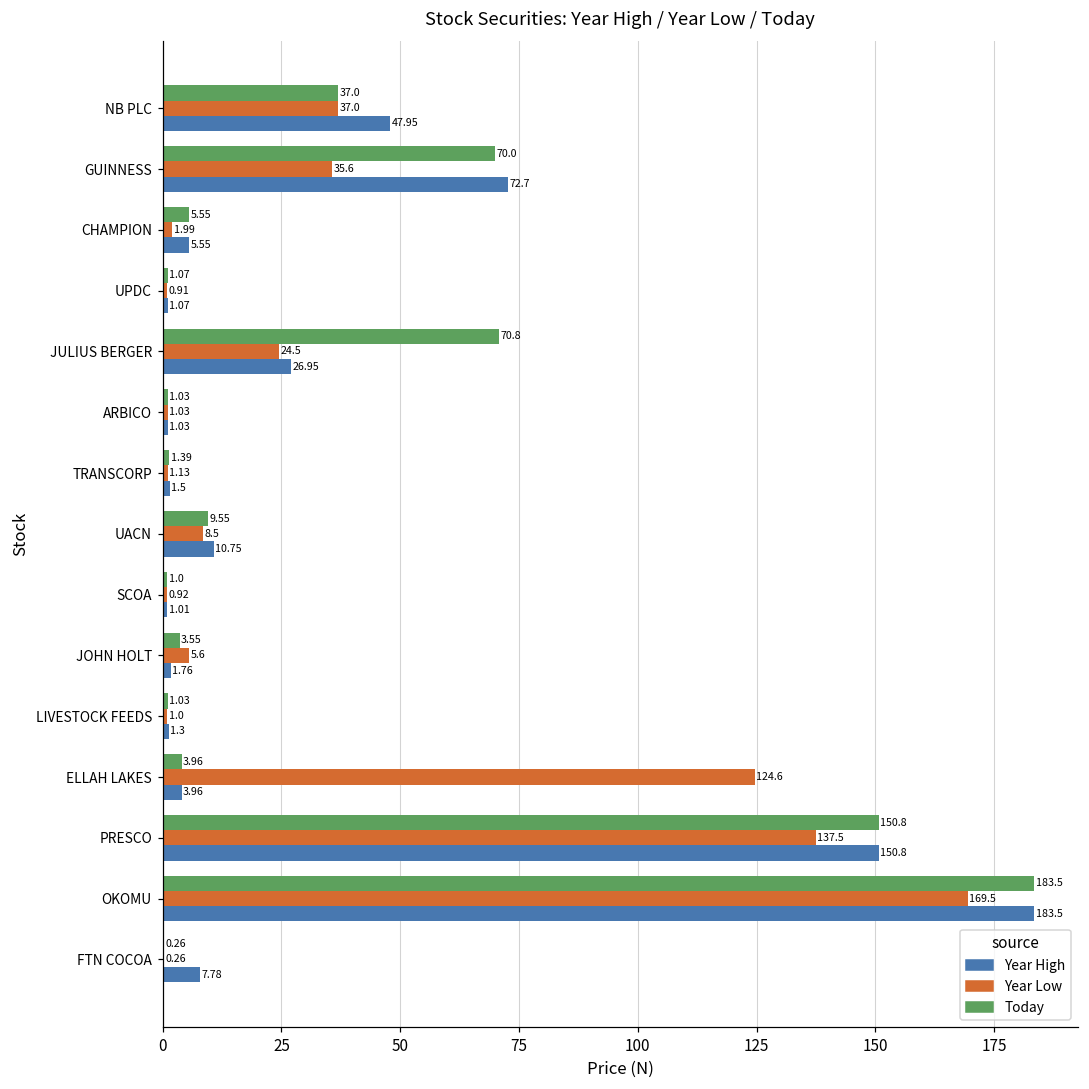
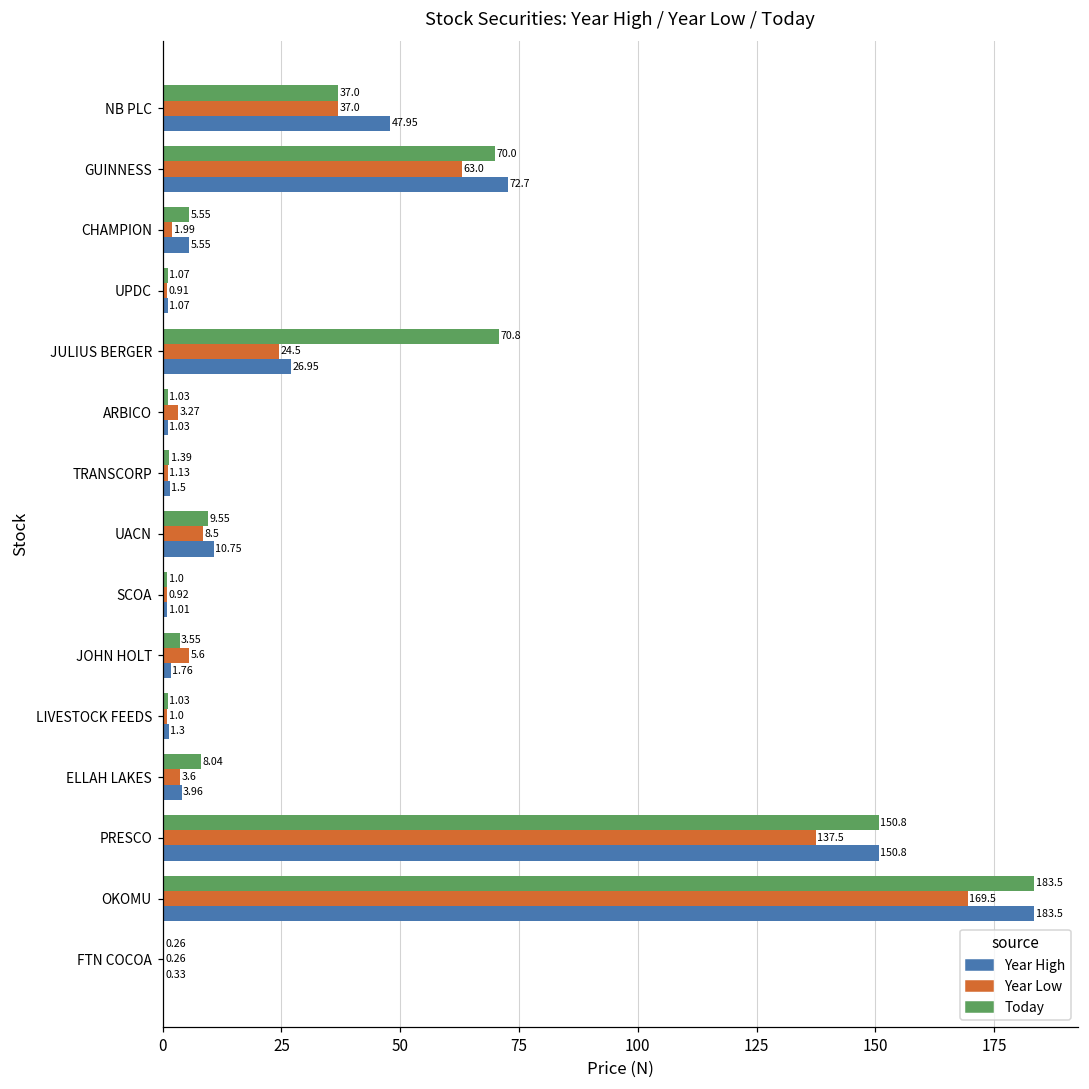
  {
    "Year High": {
      "NB PLC": 47.95,
      "GUINNESS": 72.7,
      "CHAMPION": 5.55,
      "UPDC": 1.07,
      "JULIUS BERGER": 26.95,
      "ARBICO": 1.03,
      "TRANSCORP": 1.5,
      "UACN": 10.75,
      "SCOA": 1.01,
      "JOHN HOLT": 1.76,
      "LIVESTOCK FEEDS": 1.3,
      "ELLAH LAKES": 3.96,
      "PRESCO": 150.8,
      "OKOMU": 183.5,
-     "FTN COCOA": 7.78
+     "FTN COCOA": 0.33
    },
    "Year Low": {
      "NB PLC": 37.0,
-     "GUINNESS": 35.6,
+     "GUINNESS": 63.0,
      "CHAMPION": 1.99,
      "UPDC": 0.91,
      "JULIUS BERGER": 24.5,
-     "ARBICO": 1.03,
+     "ARBICO": 3.27,
      "TRANSCORP": 1.13,
      "UACN": 8.5,
      "SCOA": 0.92,
      "JOHN HOLT": 5.6,
      "LIVESTOCK FEEDS": 1.0,
-     "ELLAH LAKES": 124.6,
+     "ELLAH LAKES": 3.6,
      "PRESCO": 137.5,
      "OKOMU": 169.5,
      "FTN COCOA": 0.26
    },
    "Today": {
      "NB PLC": 37.0,
      "GUINNESS": 70.0,
      "CHAMPION": 5.55,
      "UPDC": 1.07,
      "JULIUS BERGER": 70.8,
      "ARBICO": 1.03,
      "TRANSCORP": 1.39,
      "UACN": 9.55,
      "SCOA": 1.0,
      "JOHN HOLT": 3.55,
      "LIVESTOCK FEEDS": 1.03,
-     "ELLAH LAKES": 3.96,
+     "ELLAH LAKES": 8.04,
      "PRESCO": 150.8,
      "OKOMU": 183.5,
      "FTN COCOA": 0.26
    }
  }
